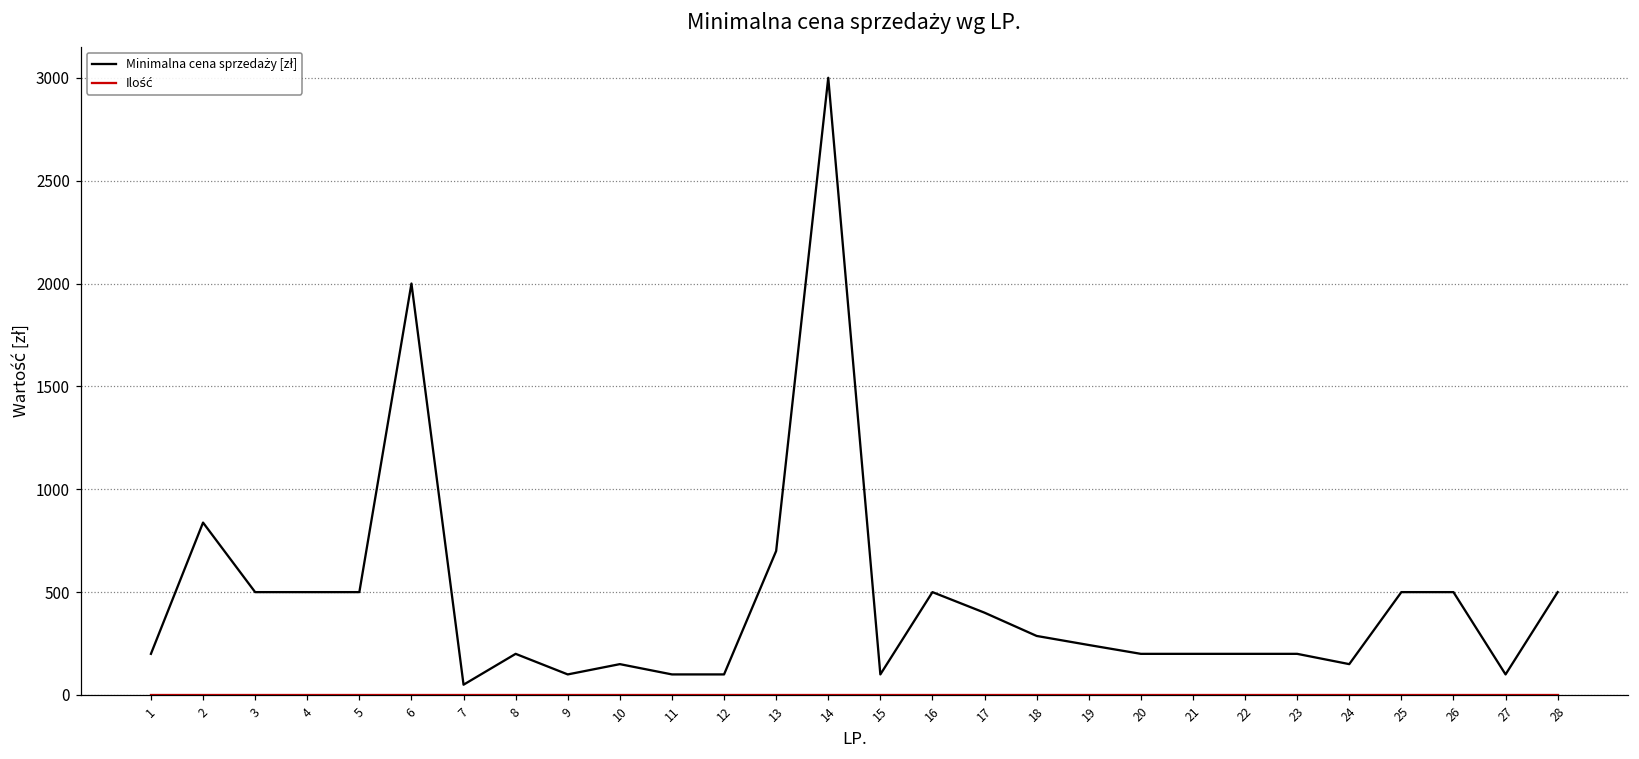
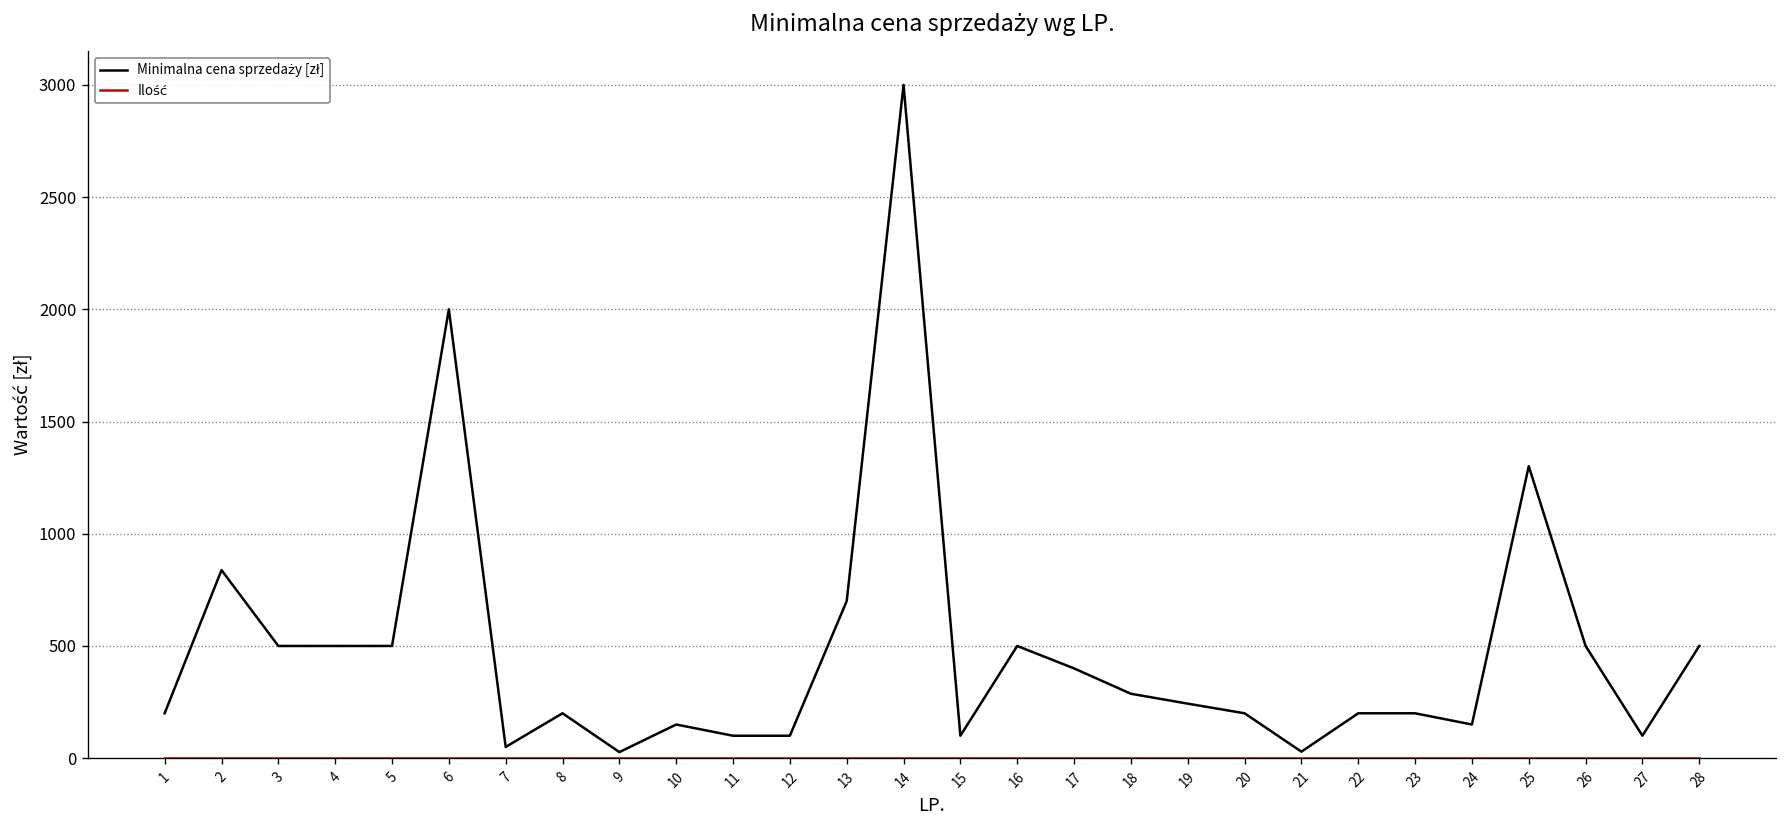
  {
    "Minimalna cena sprzedaży [zł]": {
      "1": 200,
      "2": 840,
      "3": 500,
      "4": 500,
      "5": 500,
      "6": 2000,
      "7": 50,
      "8": 200,
-     "9": 100,
+     "9": 30,
      "10": 150,
      "11": 100,
      "12": 100,
      "13": 700,
      "14": 3000,
      "15": 100,
      "16": 500,
      "17": 400,
      "18": 290,
      "19": 240,
      "20": 200,
-     "21": 200,
+     "21": 30,
      "22": 200,
      "23": 200,
      "24": 150,
-     "25": 500,
+     "25": 1300,
      "26": 500,
      "27": 100,
      "28": 500
    },
    "Ilość": {
      "1": 0,
      "2": 0,
      "3": 0,
      "4": 0,
      "5": 0,
      "6": 0,
      "7": 0,
      "8": 0,
      "9": 0,
      "10": 0,
      "11": 0,
      "12": 0,
      "13": 0,
      "14": 0,
      "15": 0,
      "16": 0,
      "17": 0,
      "18": 0,
      "19": 0,
      "20": 0,
      "21": 0,
      "22": 0,
      "23": 0,
      "24": 0,
      "25": 0,
      "26": 0,
      "27": 0,
      "28": 0
    }
  }
